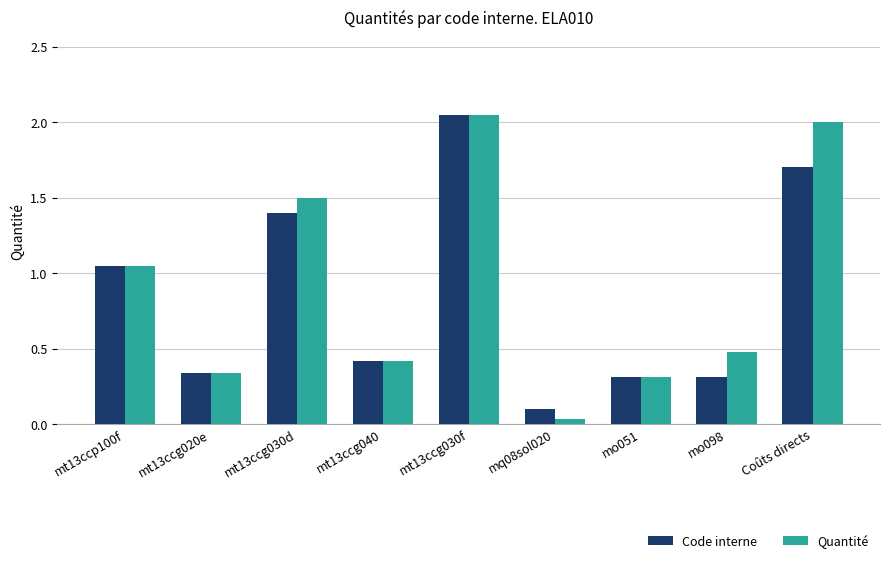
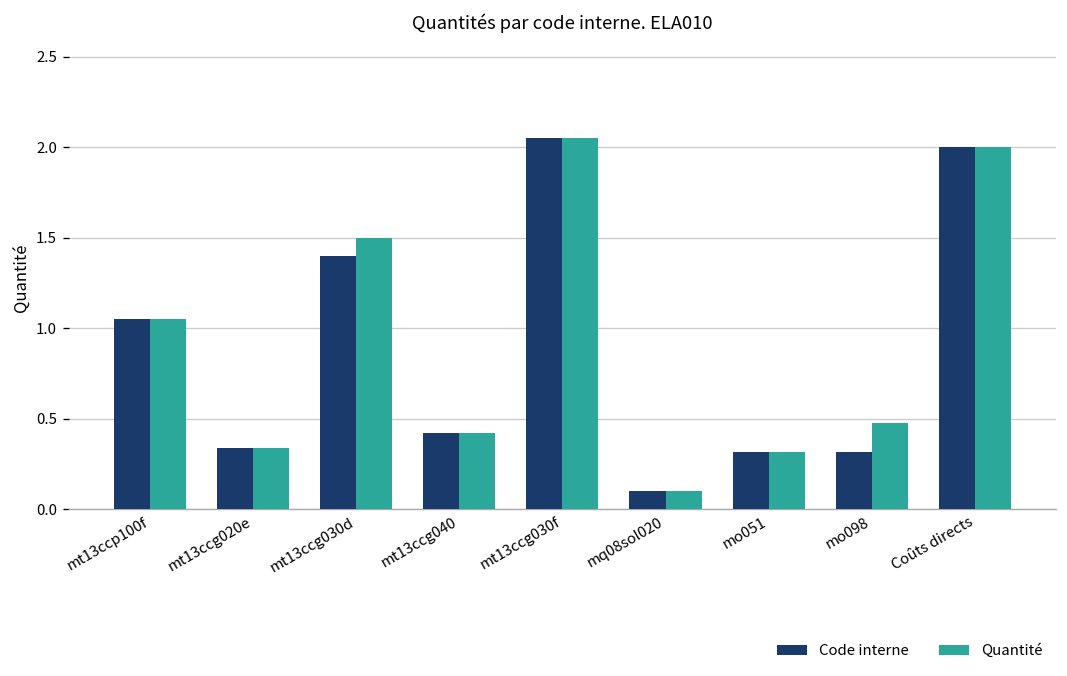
  {
    "Code interne": {
      "mt13ccp100f": 1.05,
      "mt13ccg020e": 0.34,
      "mt13ccg030d": 1.4,
      "mt13ccg040": 0.42,
      "mt13ccg030f": 2.05,
      "mq08sol020": 0.1,
      "mo051": 0.3,
      "mo098": 0.3,
-     "Coûts directs": 1.7
+     "Coûts directs": 2.0
    },
    "Quantité": {
      "mt13ccp100f": 1.05,
      "mt13ccg020e": 0.34,
      "mt13ccg030d": 1.50,
      "mt13ccg040": 0.42,
      "mt13ccg030f": 2.05,
-     "mq08sol020": 0.04,
+     "mq08sol020": 0.10,
      "mo051": 0.31,
      "mo098": 0.48,
      "Coûts directs": 2.00
    }
  }
